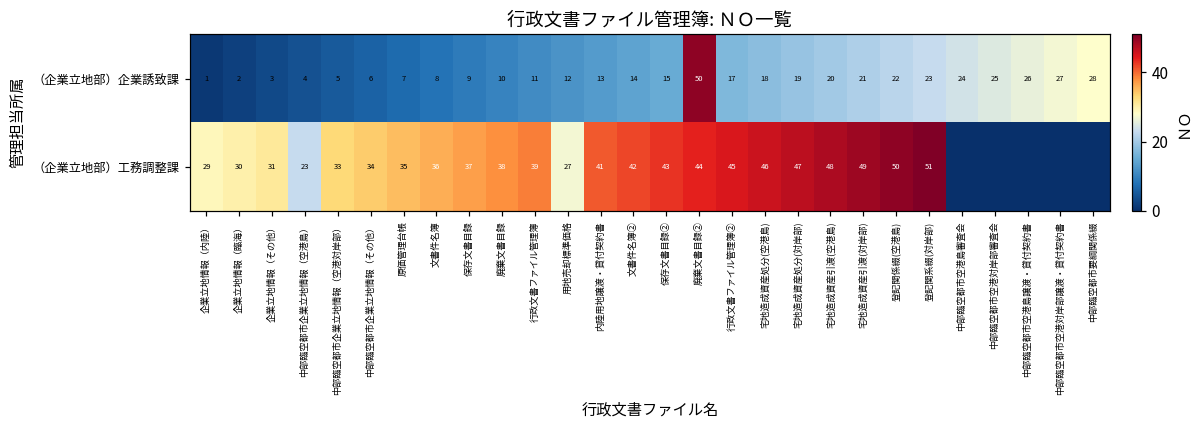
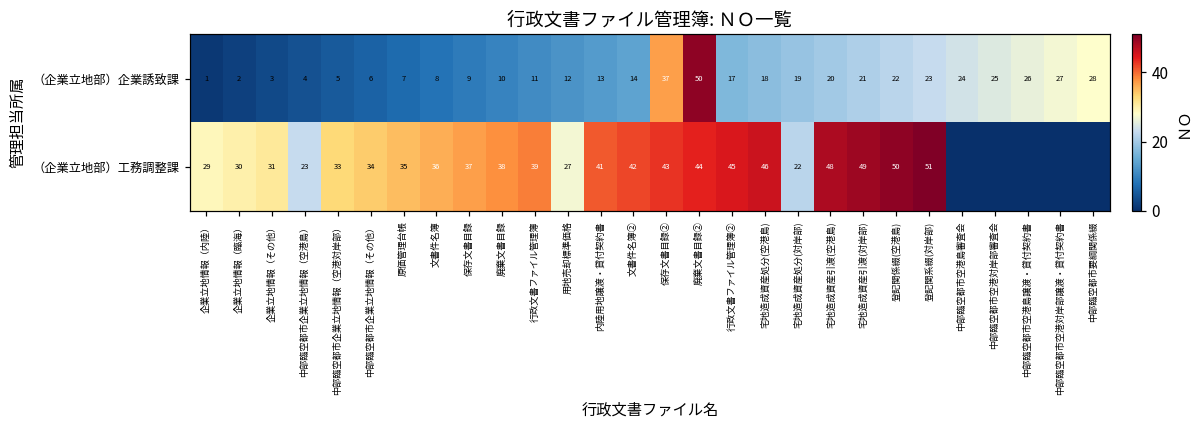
  {
    "（企業立地部）企業誘致課": {
      "企業立地情報（内陸）": 1,
      "企業立地情報（臨海）": 2,
      "企業立地情報（その他）": 3,
      "中部臨空都市企業立地情報（空港島）": 4,
      "中部臨空都市企業立地情報（空港対岸部）": 5,
      "中部臨空都市企業立地情報（その他）": 6,
      "原価管理台帳": 7,
      "文書件名簿": 8,
      "保存文書目録": 9,
      "廃棄文書目録": 10,
      "行政文書ファイル管理簿": 11,
      "用地売却標準価格": 12,
      "内陸用地譲渡・貸付契約書": 13,
      "文書件名簿②": 14,
-     "保存文書目録②": 15,
+     "保存文書目録②": 37,
      "廃棄文書目録②": 50,
      "行政文書ファイル管理簿②": 17,
      "宅地造成資産処分(空港島)": 18,
      "宅地造成資産処分(対岸部)": 19,
      "宅地造成資産引渡(空港島)": 20,
      "宅地造成資産引渡(対岸部)": 21,
      "登記関係綴(空港島)": 22,
      "登記関系綴(対岸部)": 23,
      "中部臨空都市空港島審査会": 24,
      "中部臨空都市空港対岸部審査会": 25,
      "中部臨空都市空港島譲渡・貸付契約書": 26,
      "中部臨空都市空港対岸部譲渡・貸付契約書": 27,
      "中部臨空都市要綱関係綴": 28
    },
    "（企業立地部）工務調整課": {
      "企業立地情報（内陸）": 29,
      "企業立地情報（臨海）": 30,
      "企業立地情報（その他）": 31,
      "中部臨空都市企業立地情報（空港島）": 23,
      "中部臨空都市企業立地情報（空港対岸部）": 33,
      "中部臨空都市企業立地情報（その他）": 34,
      "原価管理台帳": 35,
      "文書件名簿": 36,
      "保存文書目録": 37,
      "廃棄文書目録": 38,
      "行政文書ファイル管理簿": 39,
      "用地売却標準価格": 27,
      "内陸用地譲渡・貸付契約書": 41,
      "文書件名簿②": 42,
      "保存文書目録②": 43,
      "廃棄文書目録②": 44,
      "行政文書ファイル管理簿②": 45,
      "宅地造成資産処分(空港島)": 46,
-     "宅地造成資産処分(対岸部)": 47,
+     "宅地造成資産処分(対岸部)": 22,
      "宅地造成資産引渡(空港島)": 48,
      "宅地造成資産引渡(対岸部)": 49,
      "登記関係綴(空港島)": 50,
      "登記関系綴(対岸部)": 51
    }
  }
